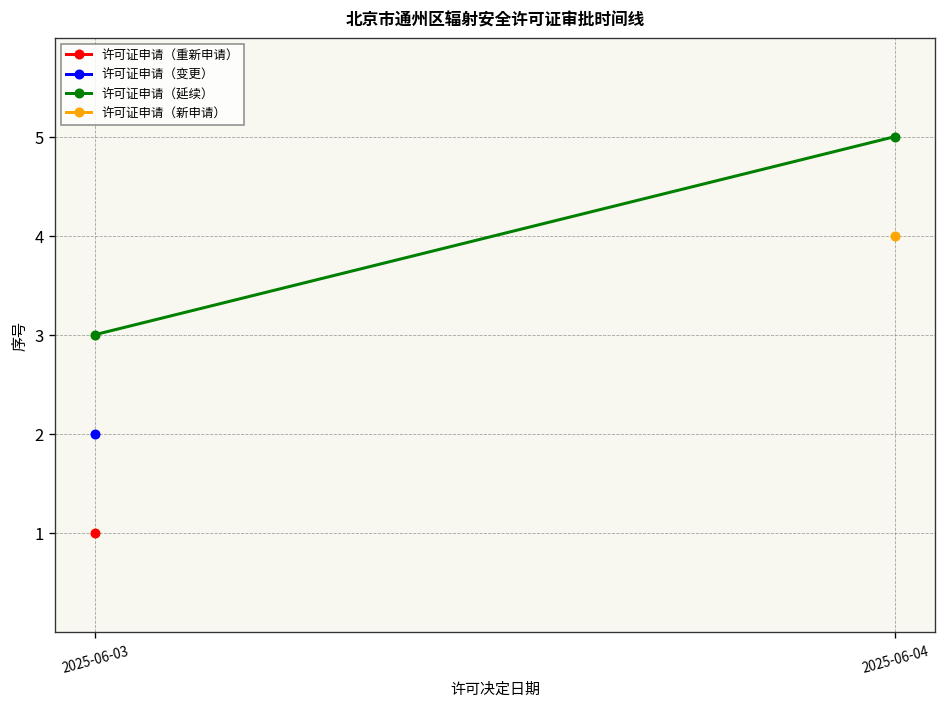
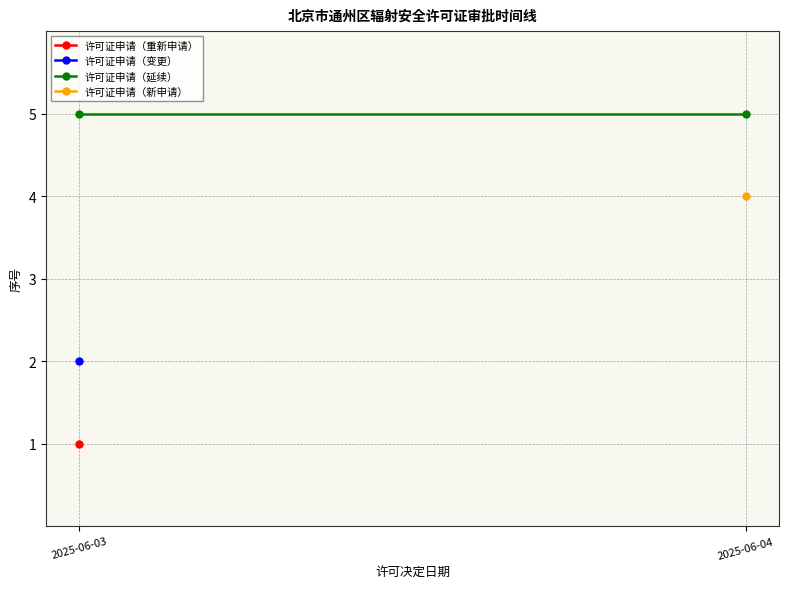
  {
    "许可证申请（重新申请）": {
      "2025-06-03": 1
    },
    "许可证申请（变更）": {
      "2025-06-03": 2
    },
    "许可证申请（延续）": {
-     "2025-06-03": 3,
+     "2025-06-03": 5,
      "2025-06-04": 5
    },
    "许可证申请（新申请）": {
      "2025-06-04": 4
    }
  }
